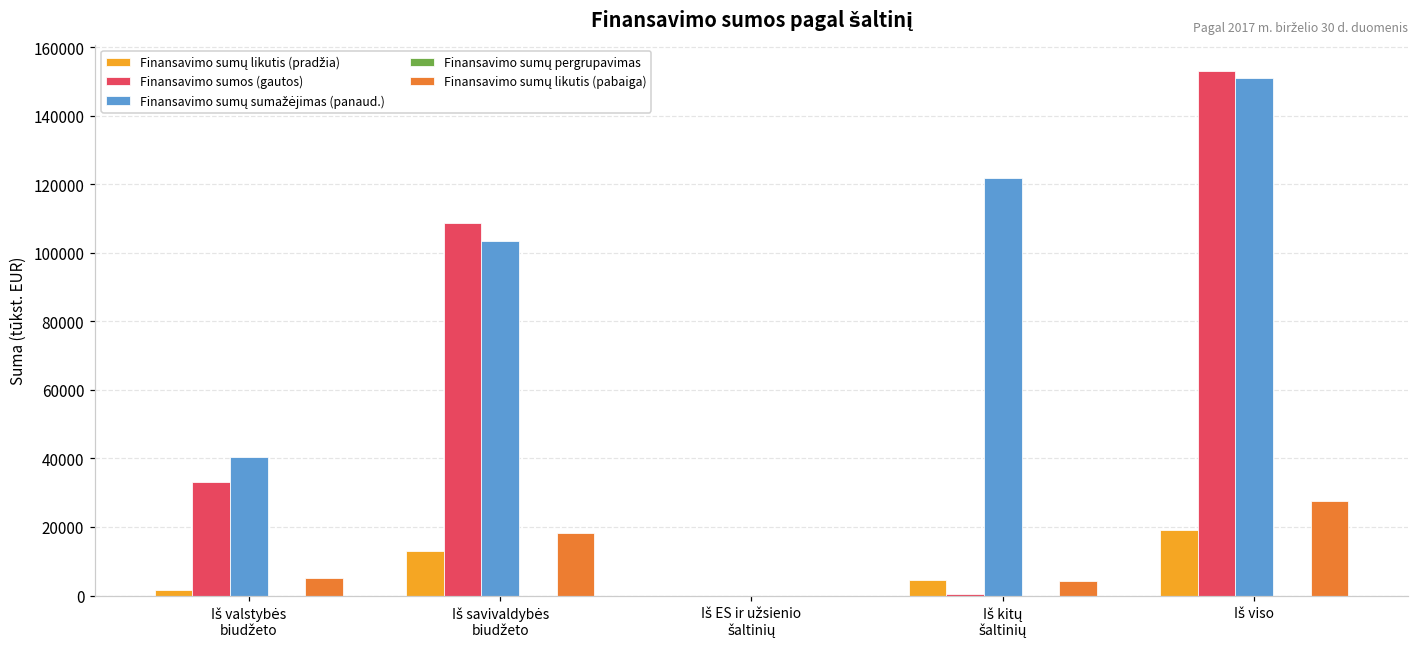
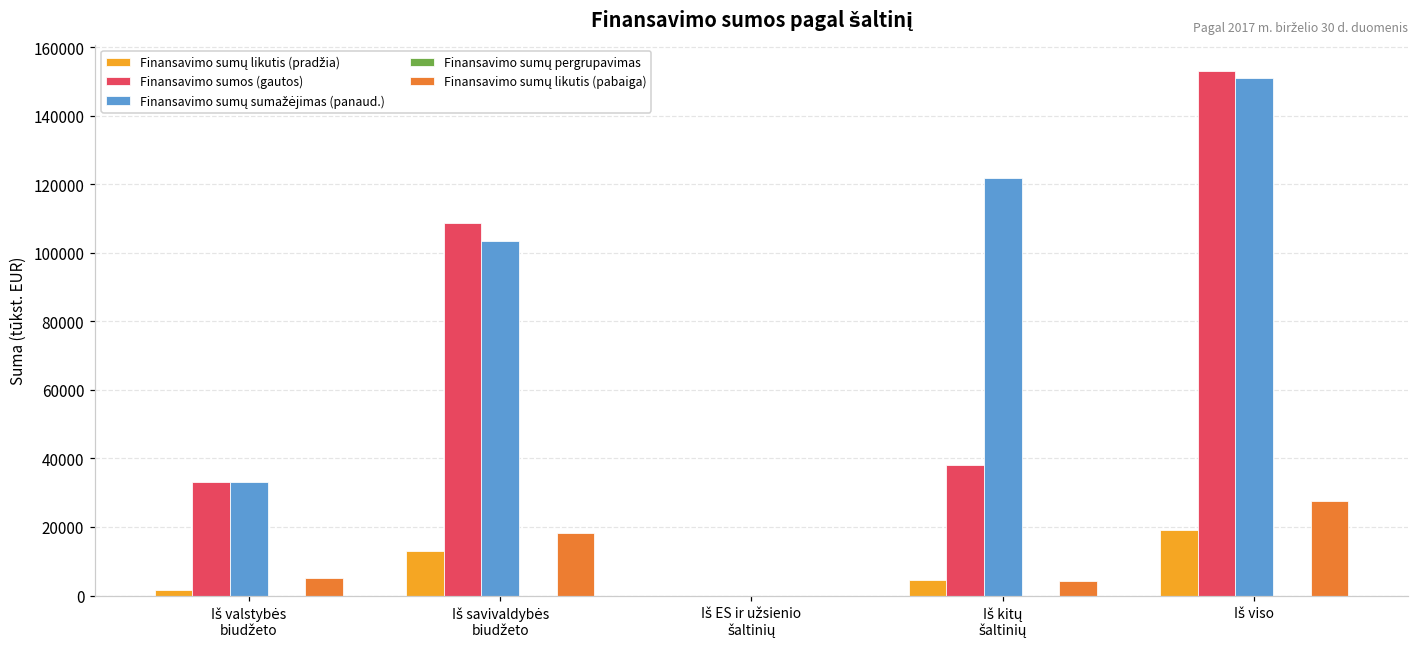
  {
    "Finansavimo sumos (gautos)": {
      "Iš valstybės biudžeto": 33000,
      "Iš savivaldybės biudžeto": 109000,
      "Iš ES ir užsienio šaltinių": 0,
-     "Iš kitų šaltinių": 1000,
+     "Iš kitų šaltinių": 38000,
      "Iš viso": 153000
    },
    "Finansavimo sumų sumažėjimas (panaud.)": {
-     "Iš valstybės biudžeto": 40000,
+     "Iš valstybės biudžeto": 33000,
      "Iš savivaldybės biudžeto": 103000,
      "Iš ES ir užsienio šaltinių": 0,
      "Iš kitų šaltinių": 122000,
      "Iš viso": 151000
    },
    "Finansavimo sumų pergrupavimas": {
      "Iš valstybės biudžeto": 0,
      "Iš savivaldybės biudžeto": 0,
      "Iš ES ir užsienio šaltinių": 0,
      "Iš kitų šaltinių": 0,
      "Iš viso": 0
    }
  }
